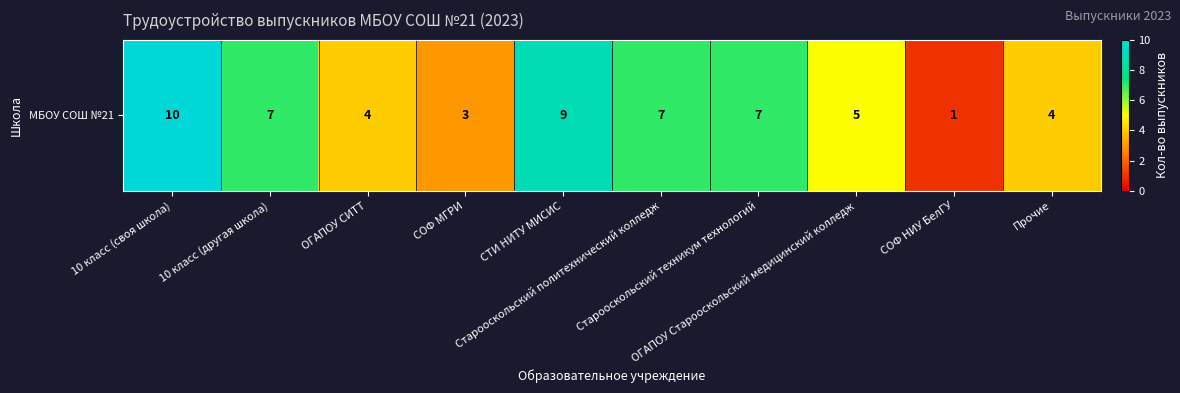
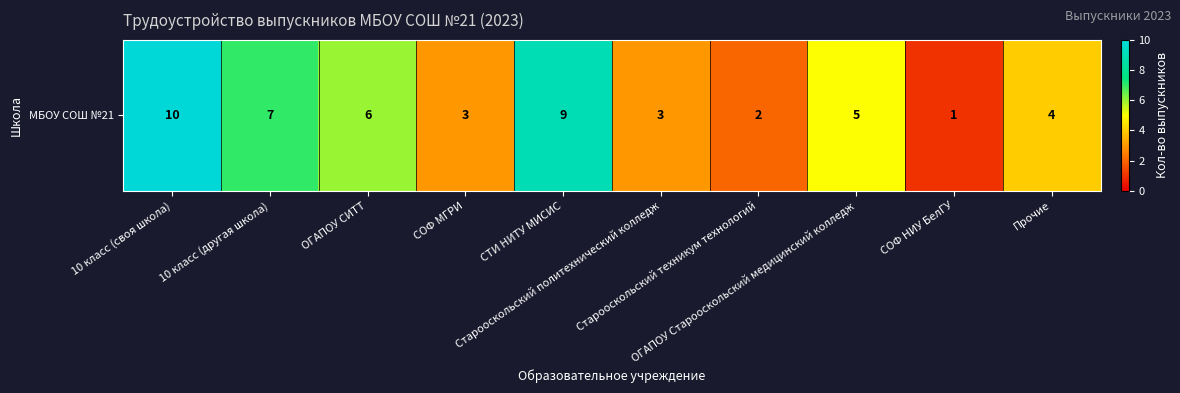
  {
    "МБОУ СОШ №21": {
      "10 класс (своя школа)": 10,
      "10 класс (другая школа)": 7,
-     "ОГАПОУ СИТТ": 4,
+     "ОГАПОУ СИТТ": 6,
      "СОФ МГРИ": 3,
      "СТИ НИТУ МИСИС": 9,
-     "Старооскольский политехнический колледж": 7,
-     "Старооскольский техникум технологий": 7,
+     "Старооскольский политехнический колледж": 3,
+     "Старооскольский техникум технологий": 2,
      "ОГАПОУ Старооскольский медицинский колледж": 5,
      "СОФ НИУ БелГУ": 1,
      "Прочие": 4
    }
  }
